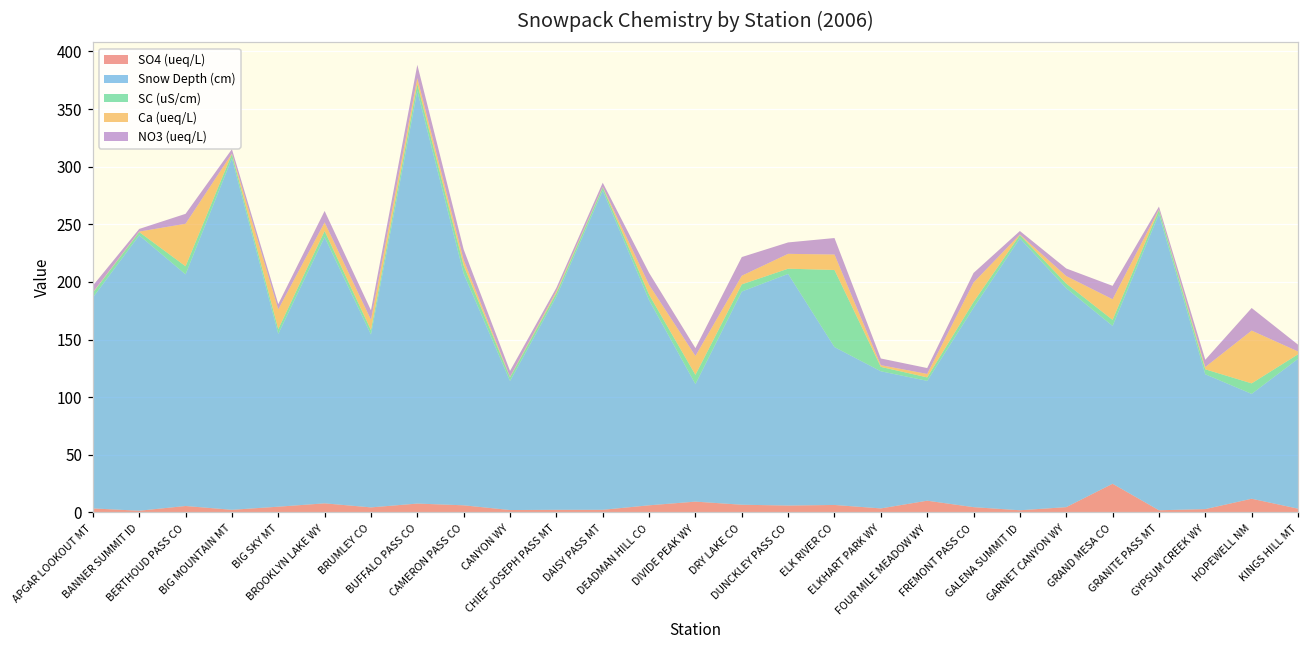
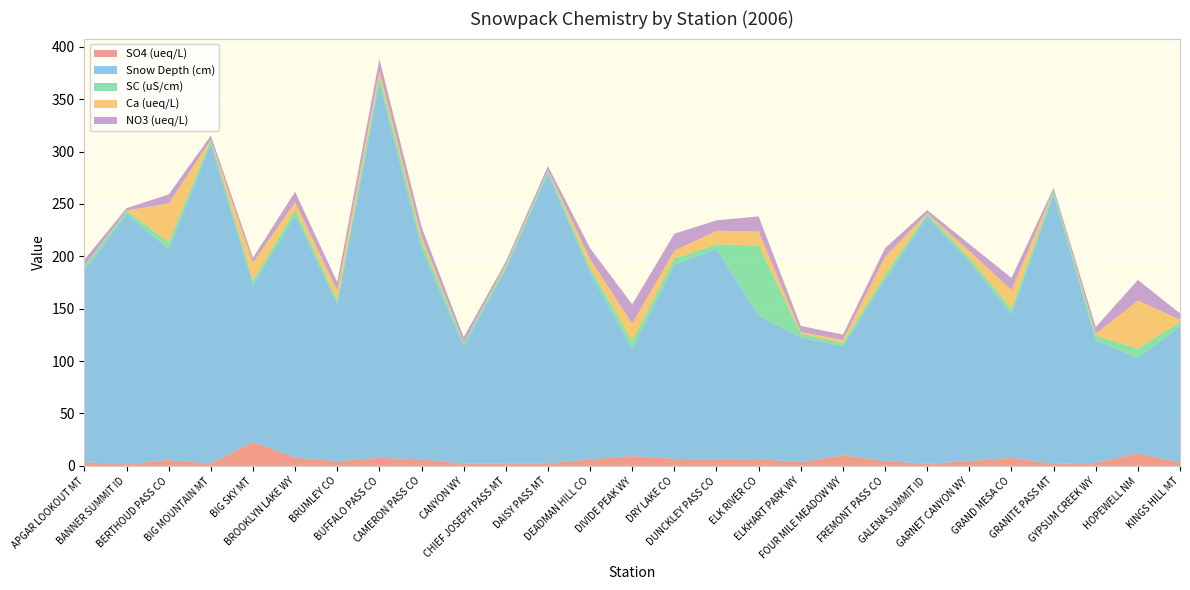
  {
    "SO4 (ueq/L)": {
      "APGAR LOOKOUT MT": 4,
      "BERTHOUD PASS CO": 6,
-     "BIG SKY MT": 5,
+     "BIG SKY MT": 23,
      "BROOKLYN LAKE WY": 8,
      "BRUMLEY CO": 4,
      "BUFFALO PASS CO": 8,
      "CAMERON PASS CO": 6,
      "DEADMAN HILL CO": 6,
      "DIVIDE PEAK WY": 9,
      "DRY LAKE CO": 7,
      "DUNCKLEY PASS CO": 6,
      "ELK RIVER CO": 7,
      "ELKHART PARK WY": 4,
      "FOUR MILE MEADOW WY": 10,
      "FREMONT PASS CO": 5,
      "GARNET CANYON WY": 5,
-     "GRAND MESA CO": 25,
+     "GRAND MESA CO": 8,
      "GYPSUM CREEK WY": 3,
      "HOPEWELL NM": 12,
      "KINGS HILL MT": 3
    },
    "Snow Depth (cm)": {
      "APGAR LOOKOUT MT": 183,
      "BANNER SUMMIT ID": 239,
      "BERTHOUD PASS CO": 201,
      "BIG MOUNTAIN MT": 305,
      "BIG SKY MT": 150,
      "BROOKLYN LAKE WY": 231,
      "BRUMLEY CO": 150,
      "BUFFALO PASS CO": 358,
      "CAMERON PASS CO": 201,
      "CANYON WY": 112,
      "CHIEF JOSEPH PASS MT": 185,
      "DAISY PASS MT": 277,
      "DEADMAN HILL CO": 178,
      "DIVIDE PEAK WY": 102,
      "DRY LAKE CO": 185,
      "DUNCKLEY PASS CO": 201,
      "ELK RIVER CO": 137,
      "ELKHART PARK WY": 119,
      "FOUR MILE MEADOW WY": 104,
      "FREMONT PASS CO": 173,
      "GALENA SUMMIT ID": 236,
      "GARNET CANYON WY": 190,
      "GRAND MESA CO": 137,
      "GRANITE PASS MT": 257,
      "GYPSUM CREEK WY": 117,
      "HOPEWELL NM": 91,
      "KINGS HILL MT": 130
    },
    "SC (uS/cm)": {
      "BERTHOUD PASS CO": 7,
      "BIG SKY MT": 4,
      "BROOKLYN LAKE WY": 5,
      "BRUMLEY CO": 4,
      "BUFFALO PASS CO": 6,
      "CAMERON PASS CO": 7,
      "DEADMAN HILL CO": 5,
      "DIVIDE PEAK WY": 8,
      "DRY LAKE CO": 6,
      "DUNCKLEY PASS CO": 5,
      "ELK RIVER CO": 67,
      "FOUR MILE MEADOW WY": 3,
      "FREMONT PASS CO": 5,
      "GARNET CANYON WY": 4,
      "GRAND MESA CO": 5,
      "HOPEWELL NM": 9,
      "KINGS HILL MT": 4
    },
    "Ca (ueq/L)": {
      "BERTHOUD PASS CO": 37,
      "BIG SKY MT": 17,
      "BROOKLYN LAKE WY": 8,
      "BRUMLEY CO": 9,
      "BUFFALO PASS CO": 5,
      "CAMERON PASS CO": 5,
      "DEADMAN HILL CO": 9,
      "DIVIDE PEAK WY": 16,
      "DRY LAKE CO": 8,
      "DUNCKLEY PASS CO": 13,
      "ELK RIVER CO": 13,
      "FOUR MILE MEADOW WY": 3,
      "FREMONT PASS CO": 17,
      "GARNET CANYON WY": 7,
      "GRAND MESA CO": 18,
      "HOPEWELL NM": 46,
      "KINGS HILL MT": 3
    },
    "NO3 (ueq/L)": {
      "APGAR LOOKOUT MT": 6,
      "BERTHOUD PASS CO": 9,
      "BIG MOUNTAIN MT": 4,
      "BIG SKY MT": 5,
      "BROOKLYN LAKE WY": 10,
      "BRUMLEY CO": 8,
      "BUFFALO PASS CO": 12,
      "CAMERON PASS CO": 9,
      "CANYON WY": 5,
      "CHIEF JOSEPH PASS MT": 3,
      "DAISY PASS MT": 4,
      "DEADMAN HILL CO": 10,
-     "DIVIDE PEAK WY": 7,
+     "DIVIDE PEAK WY": 18,
      "DRY LAKE CO": 16,
      "DUNCKLEY PASS CO": 10,
      "ELK RIVER CO": 14,
      "ELKHART PARK WY": 6,
      "FOUR MILE MEADOW WY": 5,
      "FREMONT PASS CO": 8,
      "GALENA SUMMIT ID": 3,
      "GARNET CANYON WY": 7,
      "GRAND MESA CO": 12,
      "GYPSUM CREEK WY": 6,
      "HOPEWELL NM": 20,
      "KINGS HILL MT": 6
    }
  }
